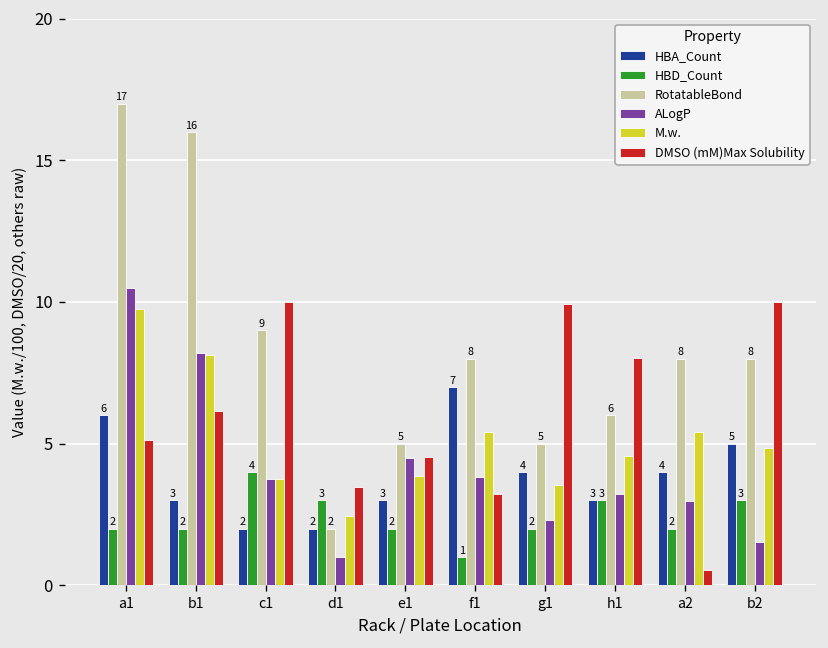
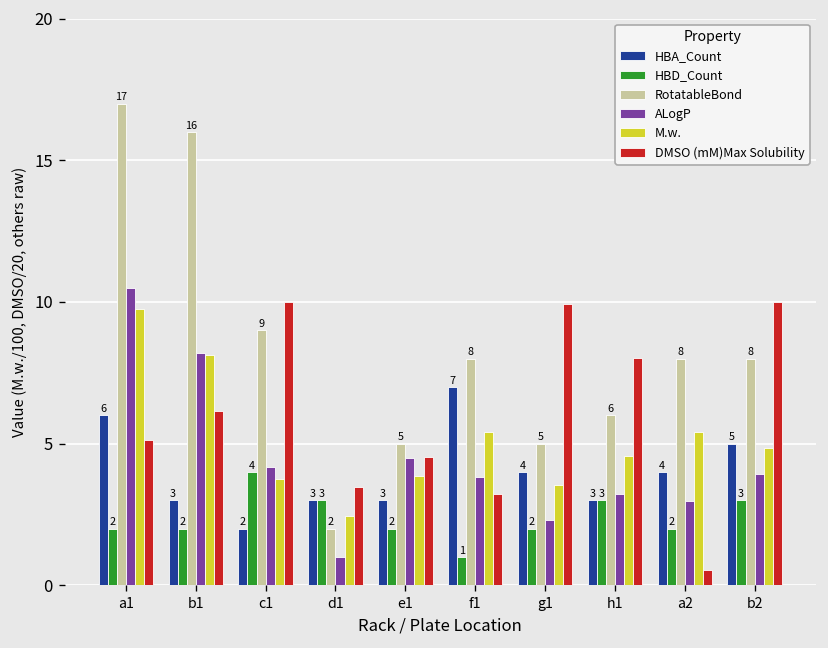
  {
    "HBA_Count": {
      "a1": 6,
      "b1": 3,
      "c1": 2,
-     "d1": 2,
+     "d1": 3,
      "e1": 3,
      "f1": 7,
      "g1": 4,
      "h1": 3,
      "a2": 4,
      "b2": 5
    },
    "HBD_Count": {
      "a1": 2,
      "b1": 2,
      "c1": 4,
      "d1": 3,
      "e1": 2,
      "f1": 1,
      "g1": 2,
      "h1": 3,
      "a2": 2,
      "b2": 3
    },
    "RotatableBond": {
      "a1": 17,
      "b1": 16,
      "c1": 9,
      "d1": 2,
      "e1": 5,
      "f1": 8,
      "g1": 5,
      "h1": 6,
      "a2": 8,
      "b2": 8
    },
    "ALogP": {
      "a1": 10.5,
      "b1": 8.2,
-     "c1": 3.8,
+     "c1": 4.2,
      "d1": 1.0,
      "e1": 4.5,
      "a2": 3.0,
-     "b2": 1.5
+     "b2": 3.9
    },
    "M.w.": {
      "a1": 9.7,
      "b1": 8.1,
      "e1": 3.9,
      "f1": 5.4,
      "h1": 4.6
    },
    "DMSO (mM)Max Solubility": {
      "a1": 5.1,
      "b1": 6.1,
      "c1": 10.0,
      "f1": 3.2,
      "g1": 9.9,
      "a2": 0.6,
      "b2": 10.0
    }
  }
